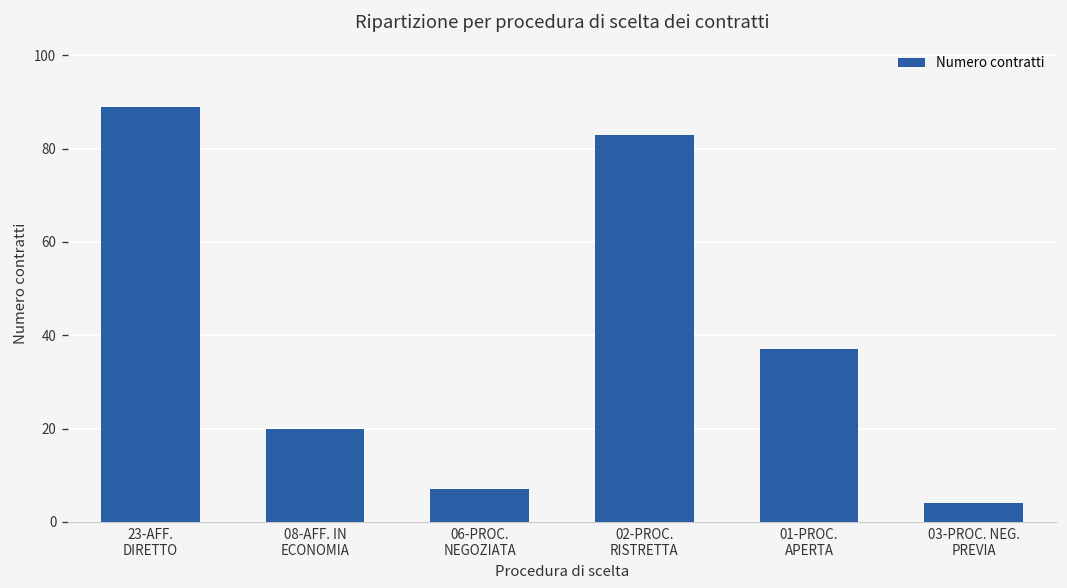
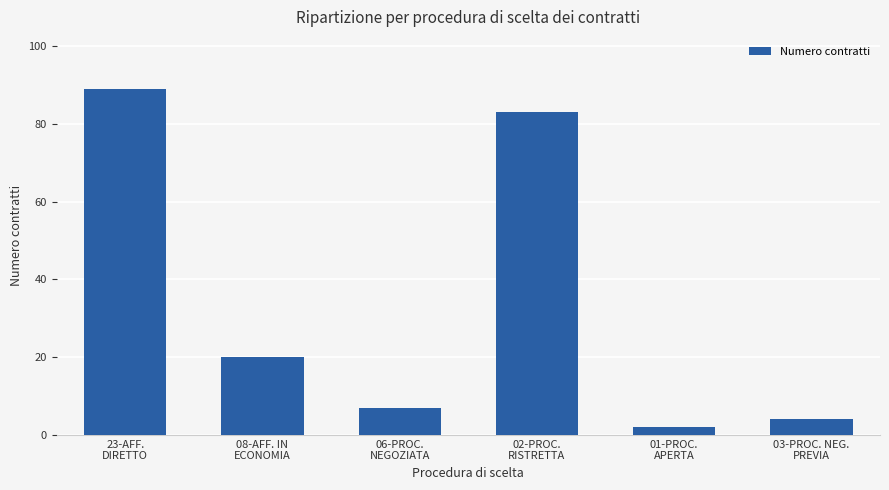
  {
    "23-AFF. DIRETTO": 89,
    "08-AFF. IN ECONOMIA": 20,
    "06-PROC. NEGOZIATA": 7,
    "02-PROC. RISTRETTA": 83,
-   "01-PROC. APERTA": 37,
+   "01-PROC. APERTA": 2,
    "03-PROC. NEG. PREVIA": 4
  }
